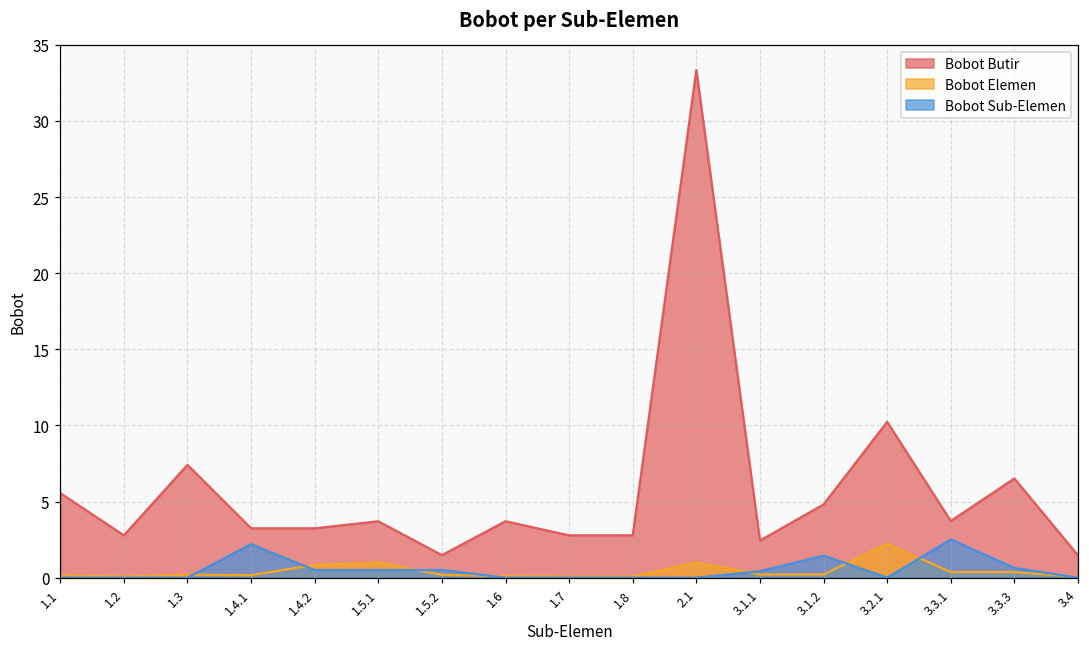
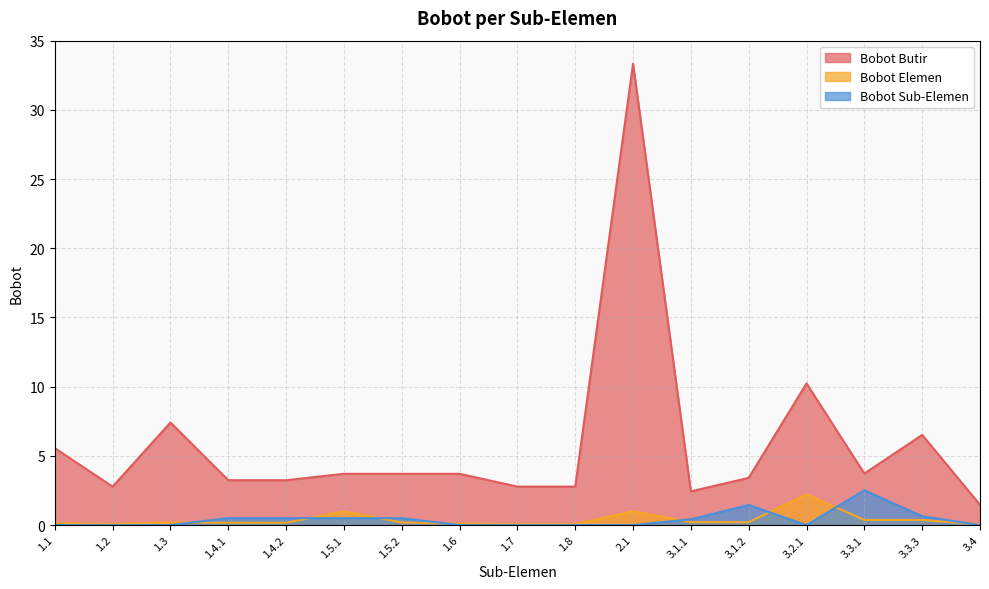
  {
    "Bobot Butir": {
      "1.1": 5.6,
      "1.2": 2.8,
      "1.3": 7.4,
      "1.4.1": 3.2,
      "1.4.2": 3.2,
      "1.5.1": 3.7,
-     "1.5.2": 1.5,
+     "1.5.2": 3.7,
      "1.6": 3.7,
      "1.7": 2.8,
      "1.8": 2.8,
      "2.1": 33.3,
      "3.1.1": 2.4,
-     "3.1.2": 4.8,
+     "3.1.2": 3.4,
      "3.2.1": 10.2,
      "3.3.1": 3.7,
      "3.3.3": 6.5,
      "3.4": 1.5
    },
    "Bobot Elemen": {
      "1.3": 0.2,
      "1.4.1": 0.2,
-     "1.4.2": 0.8,
+     "1.4.2": 0.2,
      "1.5.1": 1.0,
      "1.5.2": 0.2,
      "2.1": 1.0,
      "3.1.1": 0.2,
      "3.1.2": 0.2,
      "3.2.1": 2.2,
      "3.3.1": 0.4,
      "3.3.3": 0.4
    },
    "Bobot Sub-Elemen": {
      "1.3": 0.0,
-     "1.4.1": 2.2,
+     "1.4.1": 0.5,
      "1.4.2": 0.5,
      "1.5.1": 0.5,
      "1.5.2": 0.5,
      "2.1": 0.0,
      "3.1.1": 0.4,
      "3.1.2": 1.4,
      "3.2.1": 0.0,
      "3.3.1": 2.5,
      "3.3.3": 0.6
    }
  }
